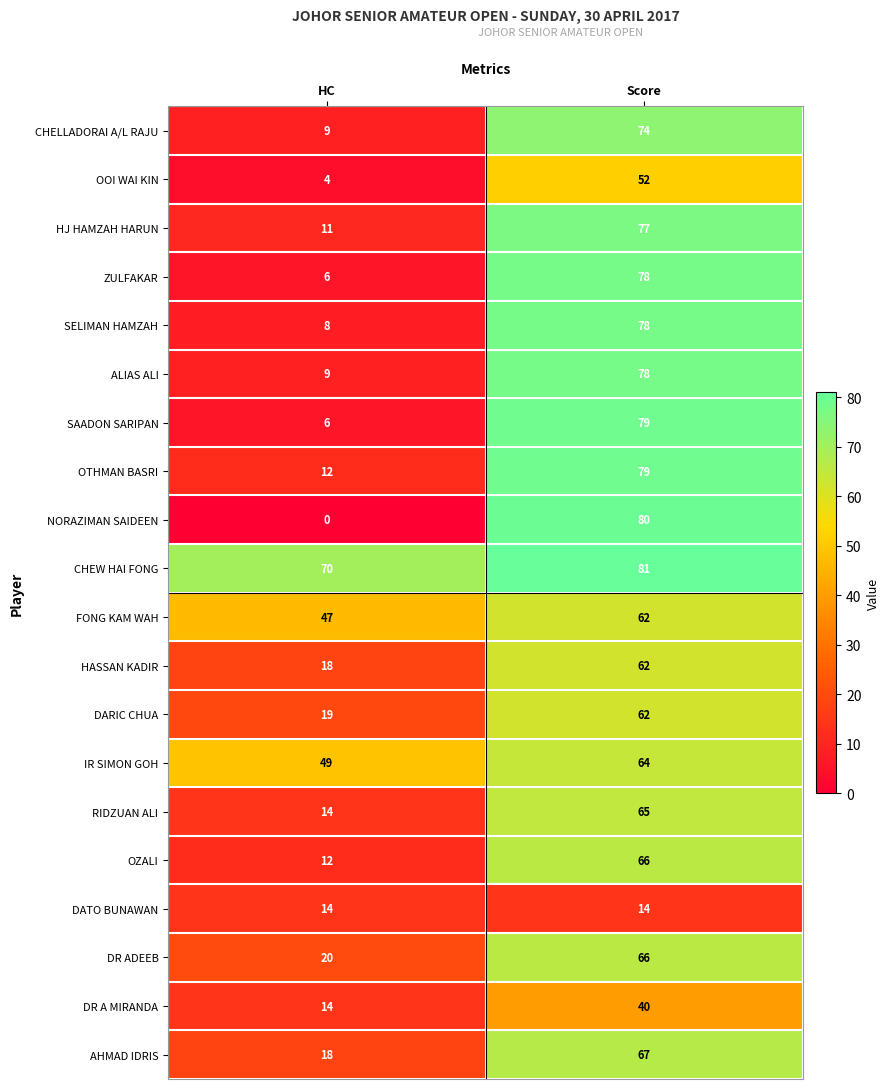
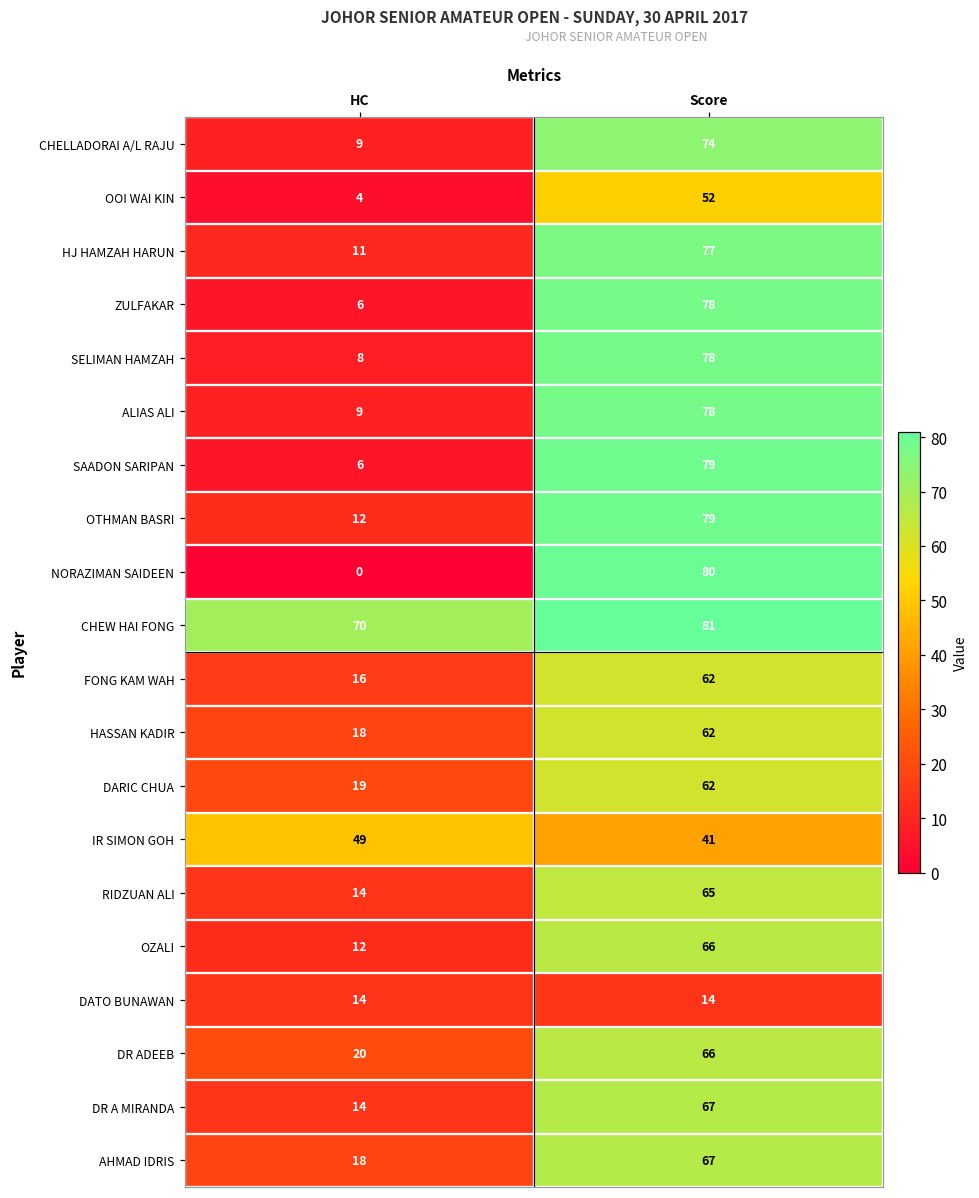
  {
    "CHELLADORAI A/L RAJU": {
      "HC": 9,
      "Score": 74
    },
    "OOI WAI KIN": {
      "HC": 4,
      "Score": 52
    },
    "HJ HAMZAH HARUN": {
      "HC": 11,
      "Score": 77
    },
    "ZULFAKAR": {
      "HC": 6,
      "Score": 78
    },
    "SELIMAN HAMZAH": {
      "HC": 8,
      "Score": 78
    },
    "ALIAS ALI": {
      "HC": 9,
      "Score": 78
    },
    "SAADON SARIPAN": {
      "HC": 6,
      "Score": 79
    },
    "OTHMAN BASRI": {
      "HC": 12,
      "Score": 79
    },
    "NORAZIMAN SAIDEEN": {
      "HC": 0,
      "Score": 80
    },
    "CHEW HAI FONG": {
      "HC": 70,
      "Score": 81
    },
    "FONG KAM WAH": {
-     "HC": 47,
+     "HC": 16,
      "Score": 62
    },
    "HASSAN KADIR": {
      "HC": 18,
      "Score": 62
    },
    "DARIC CHUA": {
      "HC": 19,
      "Score": 62
    },
    "IR SIMON GOH": {
      "HC": 49,
-     "Score": 64
+     "Score": 41
    },
    "RIDZUAN ALI": {
      "HC": 14,
      "Score": 65
    },
    "OZALI": {
      "HC": 12,
      "Score": 66
    },
    "DATO BUNAWAN": {
      "HC": 14,
      "Score": 14
    },
    "DR ADEEB": {
      "HC": 20,
      "Score": 66
    },
    "DR A MIRANDA": {
      "HC": 14,
-     "Score": 40
+     "Score": 67
    },
    "AHMAD IDRIS": {
      "HC": 18,
      "Score": 67
    }
  }
